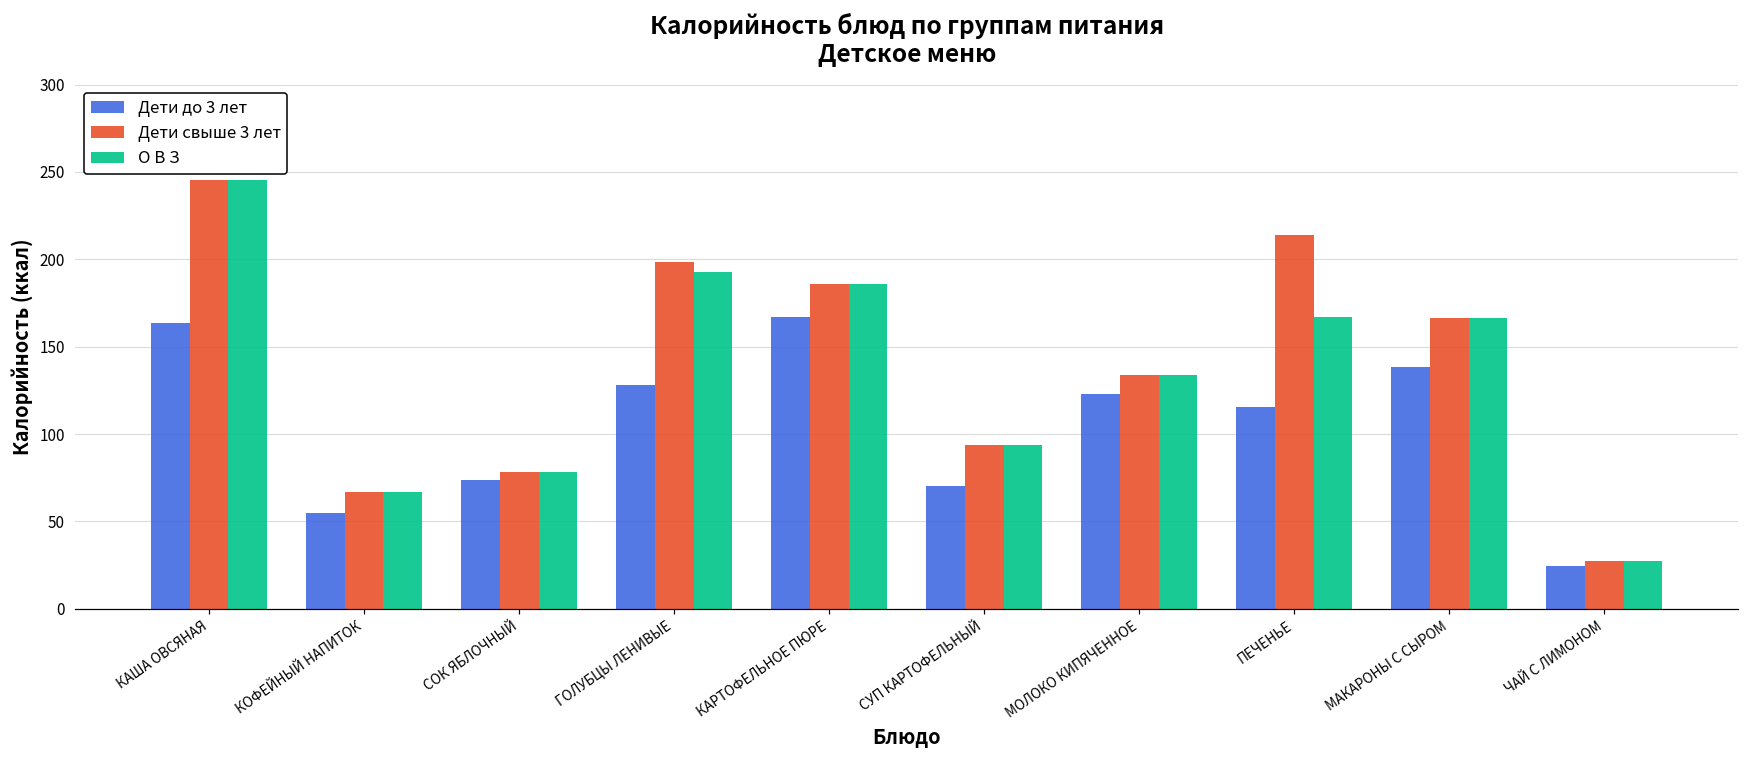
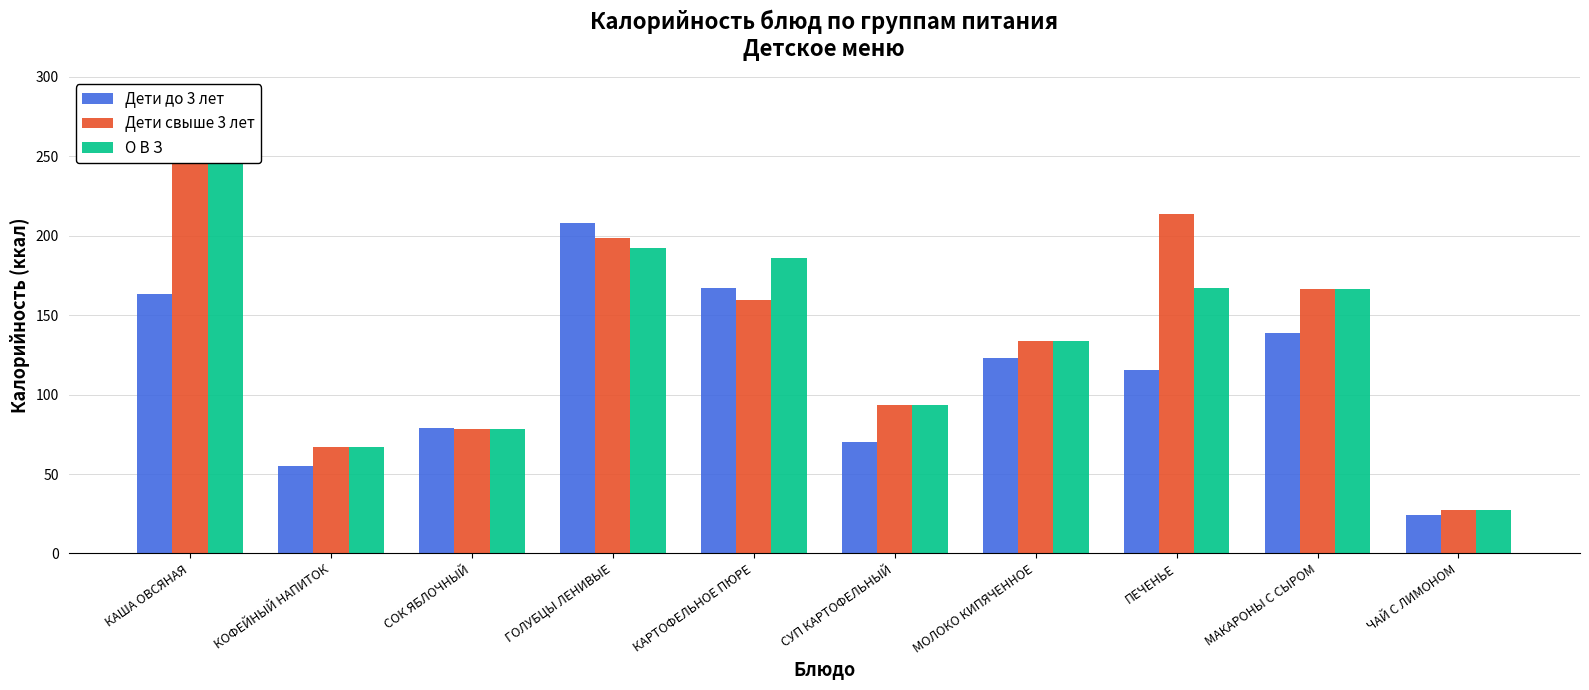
  {
    "Дети до 3 лет": {
      "КАША ОВСЯНАЯ": 164,
      "КОФЕЙНЫЙ НАПИТОК": 55,
-     "СОК ЯБЛОЧНЫЙ": 74,
-     "ГОЛУБЦЫ ЛЕНИВЫЕ": 128,
+     "СОК ЯБЛОЧНЫЙ": 79,
+     "ГОЛУБЦЫ ЛЕНИВЫЕ": 208,
      "КАРТОФЕЛЬНОЕ ПЮРЕ": 167,
      "СУП КАРТОФЕЛЬНЫЙ": 70,
      "МОЛОКО КИПЯЧЕННОЕ": 123,
      "ПЕЧЕНЬЕ": 115,
      "МАКАРОНЫ С СЫРОМ": 139,
      "ЧАЙ С ЛИМОНОМ": 24
    },
    "Дети свыше 3 лет": {
      "КАША ОВСЯНАЯ": 245,
      "КОФЕЙНЫЙ НАПИТОК": 67,
      "СОК ЯБЛОЧНЫЙ": 78,
      "ГОЛУБЦЫ ЛЕНИВЫЕ": 199,
-     "КАРТОФЕЛЬНОЕ ПЮРЕ": 186,
+     "КАРТОФЕЛЬНОЕ ПЮРЕ": 159,
      "СУП КАРТОФЕЛЬНЫЙ": 94,
      "МОЛОКО КИПЯЧЕННОЕ": 134,
      "ПЕЧЕНЬЕ": 214,
      "МАКАРОНЫ С СЫРОМ": 166,
      "ЧАЙ С ЛИМОНОМ": 27
    },
    "О В З": {
      "КАША ОВСЯНАЯ": 245,
      "КОФЕЙНЫЙ НАПИТОК": 67,
      "СОК ЯБЛОЧНЫЙ": 78,
      "ГОЛУБЦЫ ЛЕНИВЫЕ": 193,
      "КАРТОФЕЛЬНОЕ ПЮРЕ": 186,
      "СУП КАРТОФЕЛЬНЫЙ": 94,
      "МОЛОКО КИПЯЧЕННОЕ": 134,
      "ПЕЧЕНЬЕ": 167,
      "МАКАРОНЫ С СЫРОМ": 166,
      "ЧАЙ С ЛИМОНОМ": 27
    }
  }
